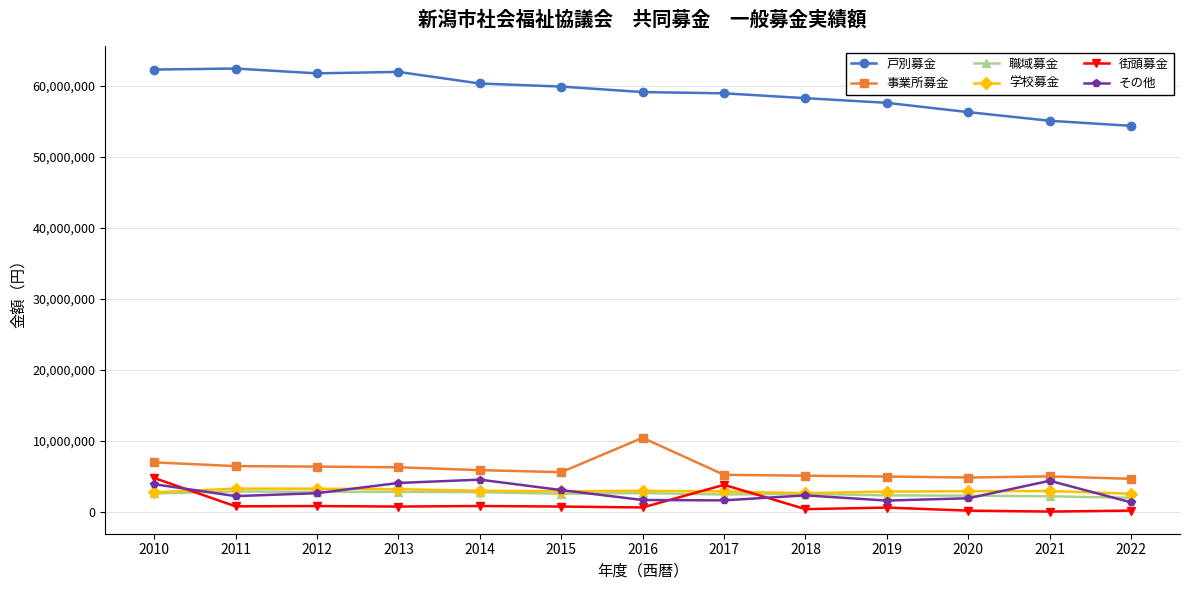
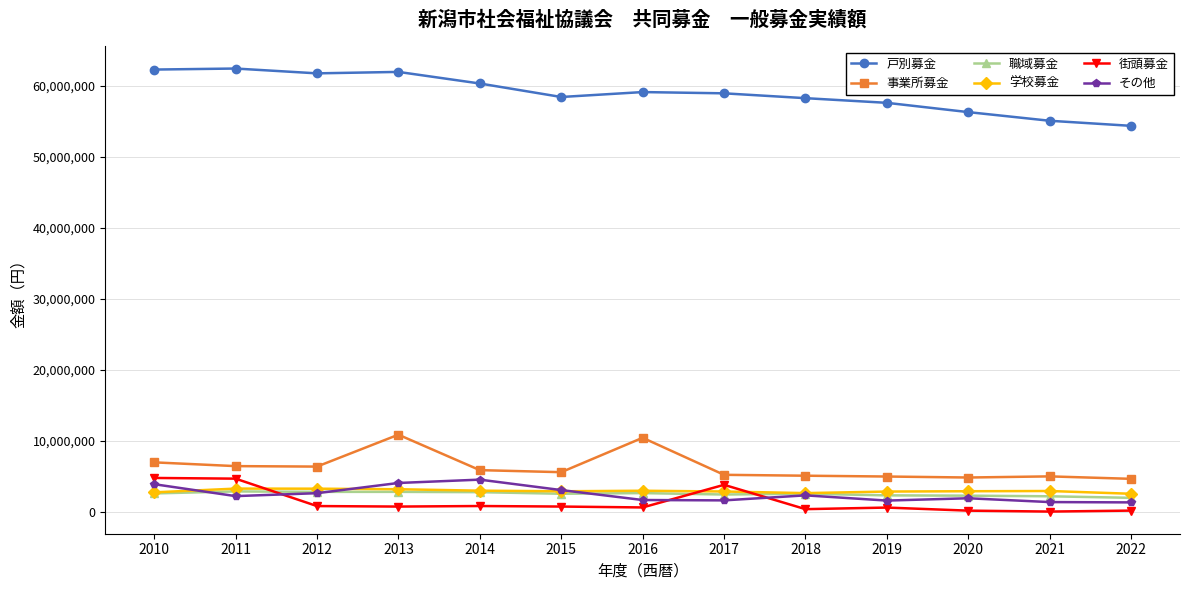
  {
    "戸別募金": {
      "2010": "62,000,000",
      "2011": "62,000,000",
      "2012": "62,000,000",
      "2013": "62,000,000",
      "2014": "60,000,000",
-     "2015": "60,000,000",
+     "2015": "58,000,000",
      "2016": "59,000,000",
      "2017": "59,000,000",
      "2018": "58,000,000",
      "2019": "58,000,000",
      "2020": "56,000,000",
      "2021": "55,000,000",
      "2022": "54,000,000"
    },
    "事業所募金": {
      "2010": "7,000,000",
      "2011": "6,000,000",
      "2012": "6,000,000",
-     "2013": "6,000,000",
+     "2013": "11,000,000",
      "2014": "6,000,000",
      "2015": "6,000,000",
      "2016": "10,000,000",
      "2017": "5,000,000",
      "2018": "5,000,000",
      "2019": "5,000,000",
      "2020": "5,000,000",
      "2021": "5,000,000",
      "2022": "5,000,000"
    },
    "職域募金": {
      "2011": "3,000,000",
      "2013": "3,000,000",
      "2017": "2,000,000",
      "2019": "2,000,000",
      "2020": "2,000,000",
      "2021": "2,000,000",
      "2022": "2,000,000"
    },
    "学校募金": {
      "2011": "3,000,000",
      "2012": "3,000,000",
      "2013": "3,000,000",
      "2017": "3,000,000",
      "2019": "3,000,000",
      "2020": "3,000,000",
      "2021": "3,000,000",
      "2022": "3,000,000"
    },
    "街頭募金": {
      "2010": "5,000,000",
-     "2011": "1,000,000",
+     "2011": "5,000,000",
      "2012": "1,000,000",
      "2013": "1,000,000",
      "2014": "1,000,000",
      "2015": "1,000,000",
      "2016": "1,000,000",
      "2017": "4,000,000",
      "2018": "0",
      "2019": "1,000,000",
      "2020": "0",
      "2021": "0",
      "2022": "0"
    },
    "その他": {
      "2010": "4,000,000",
      "2011": "2,000,000",
      "2013": "4,000,000",
      "2014": "5,000,000",
      "2016": "2,000,000",
      "2017": "2,000,000",
      "2019": "2,000,000",
      "2020": "2,000,000",
-     "2021": "4,000,000",
+     "2021": "1,000,000",
      "2022": "1,000,000"
    }
  }
